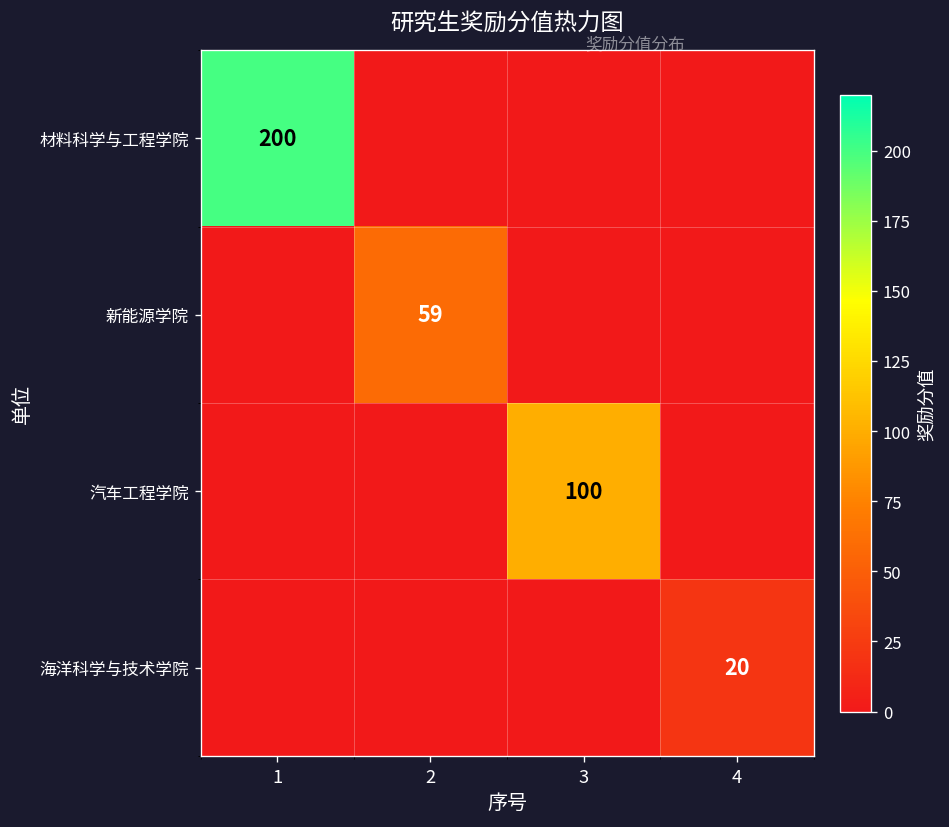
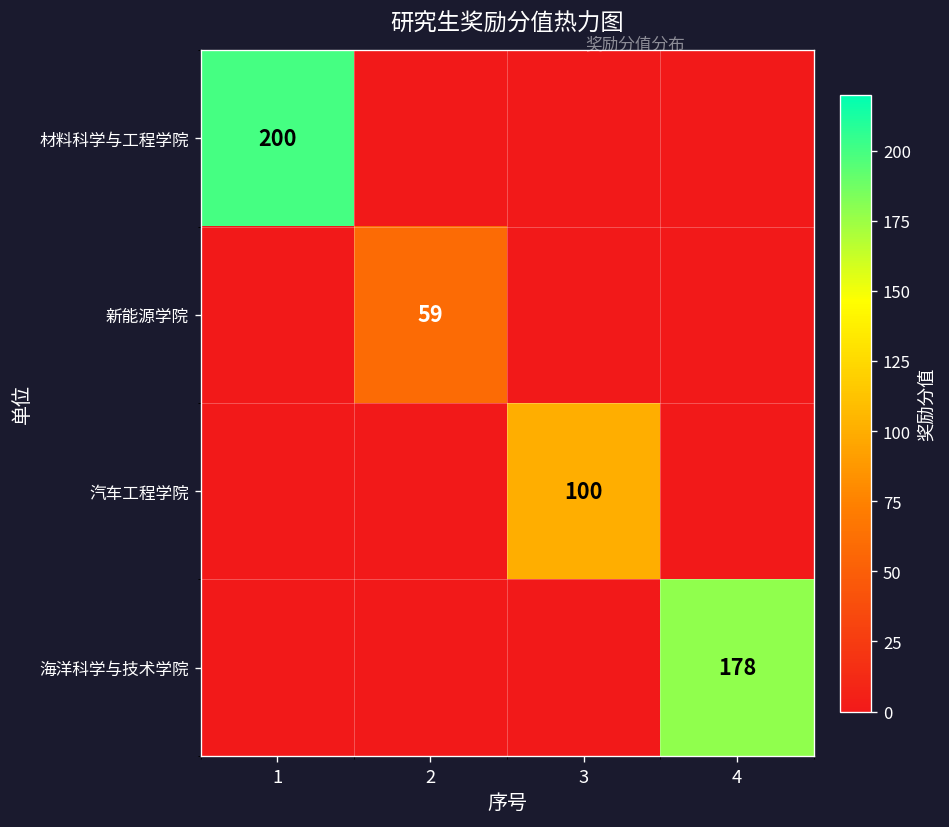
  {
    "材料科学与工程学院": {
      "1": 200
    },
    "新能源学院": {
      "2": 59
    },
    "汽车工程学院": {
      "3": 100
    },
    "海洋科学与技术学院": {
-     "4": 20
+     "4": 178
    }
  }
